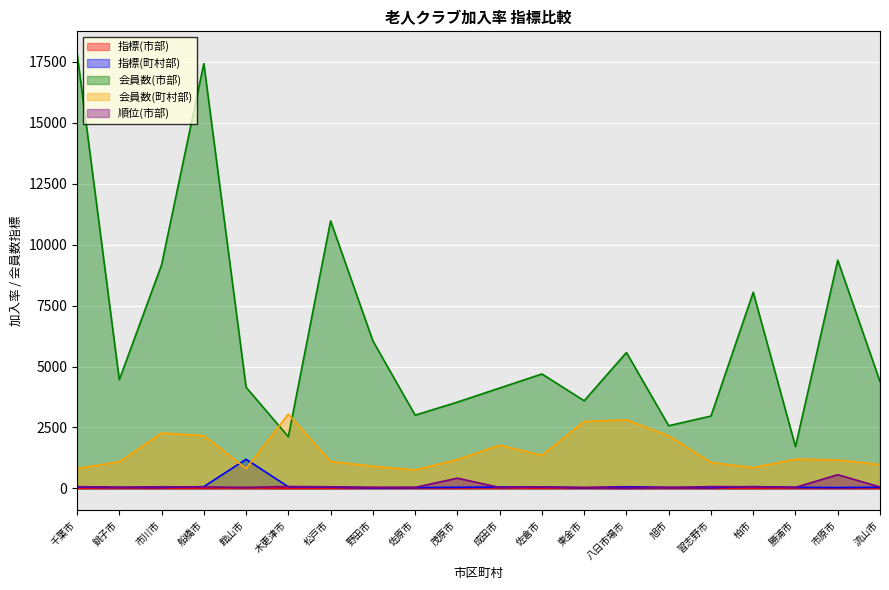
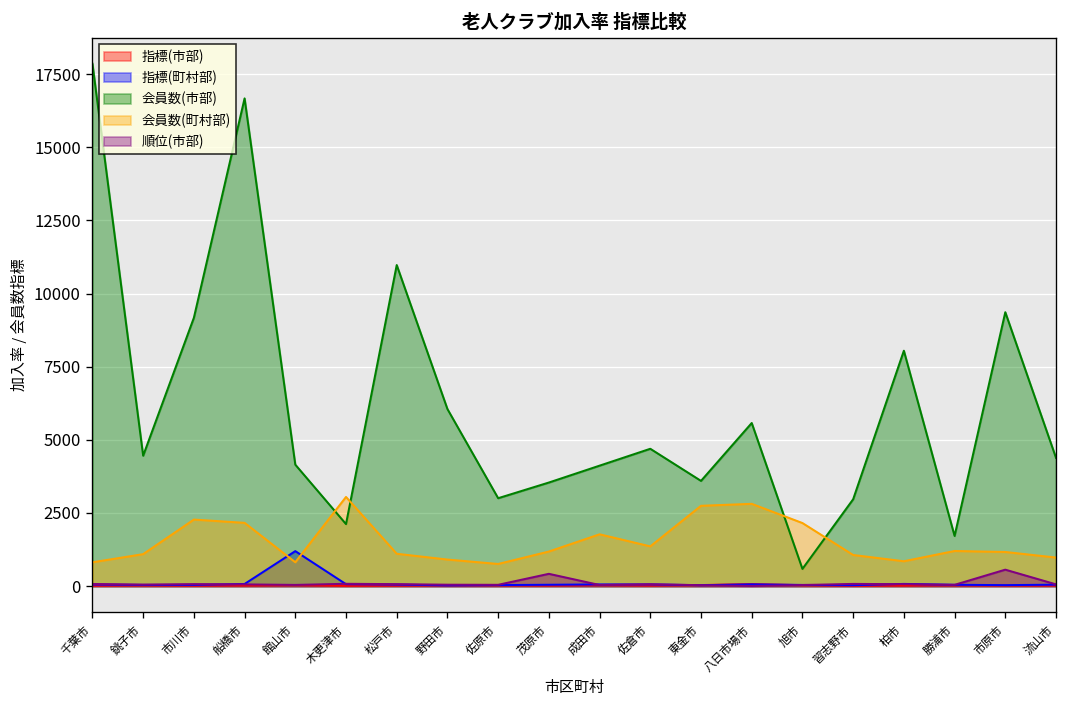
  {
    "指標(町村部)": {
      "館山市": 1200
    },
    "会員数(市部)": {
      "千葉市": 17900,
      "銚子市": 4500,
      "市川市": 9200,
-     "船橋市": 17400,
+     "船橋市": 16700,
      "館山市": 4200,
      "木更津市": 2100,
      "松戸市": 11000,
      "野田市": 6100,
      "佐原市": 3000,
      "茂原市": 3500,
      "成田市": 4100,
      "佐倉市": 4700,
      "東金市": 3600,
      "八日市場市": 5600,
-     "旭市": 2600,
+     "旭市": 600,
      "習志野市": 3000,
      "柏市": 8000,
      "勝浦市": 1700,
      "市原市": 9400,
      "流山市": 4400
    },
    "会員数(町村部)": {
      "千葉市": 800,
      "銚子市": 1100,
      "市川市": 2300,
      "船橋市": 2200,
      "館山市": 800,
      "木更津市": 3000,
      "松戸市": 1100,
      "野田市": 900,
      "佐原市": 800,
      "茂原市": 1200,
      "成田市": 1800,
      "佐倉市": 1400,
      "東金市": 2700,
      "八日市場市": 2800,
      "旭市": 2200,
      "習志野市": 1100,
      "柏市": 900,
      "勝浦市": 1200,
      "市原市": 1200,
      "流山市": 1000
    },
    "順位(市部)": {
      "茂原市": 400,
      "市原市": 600
    }
  }
